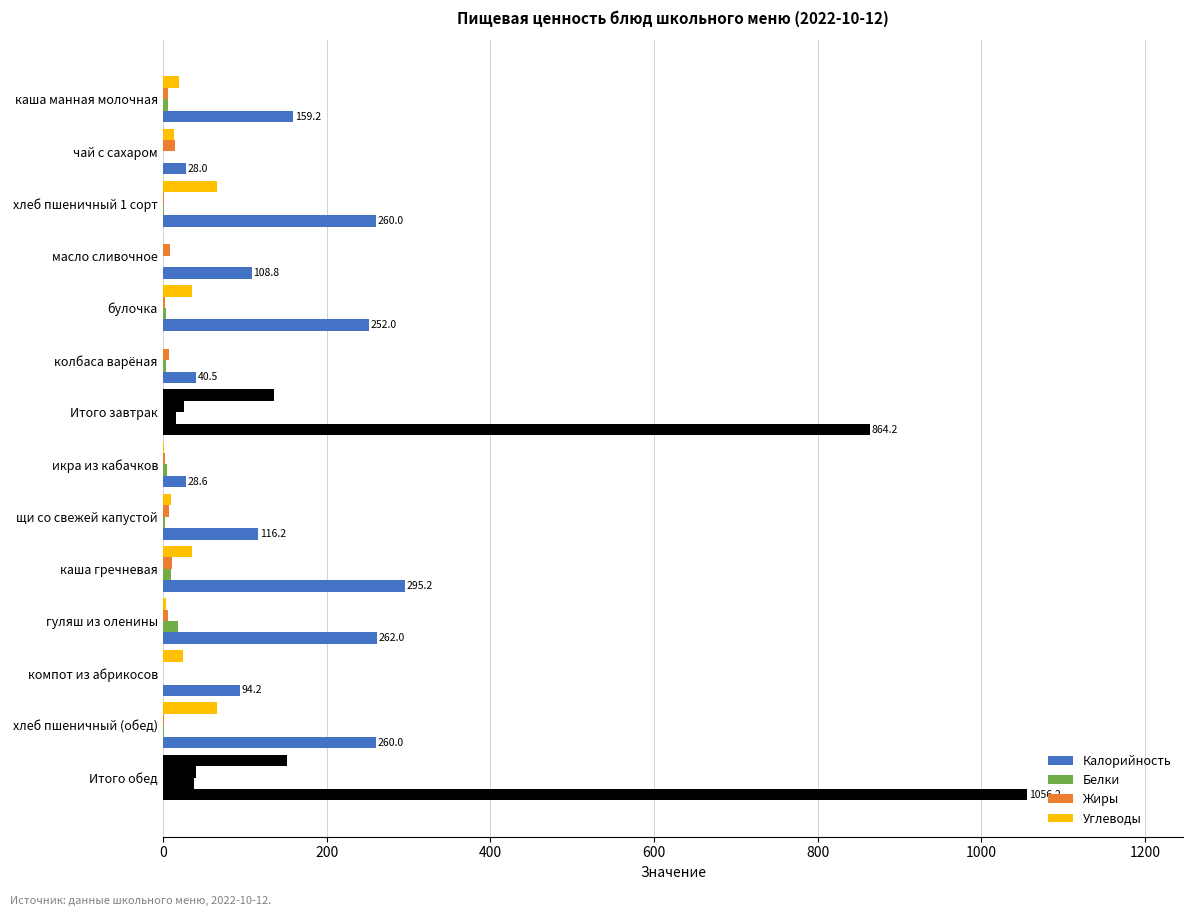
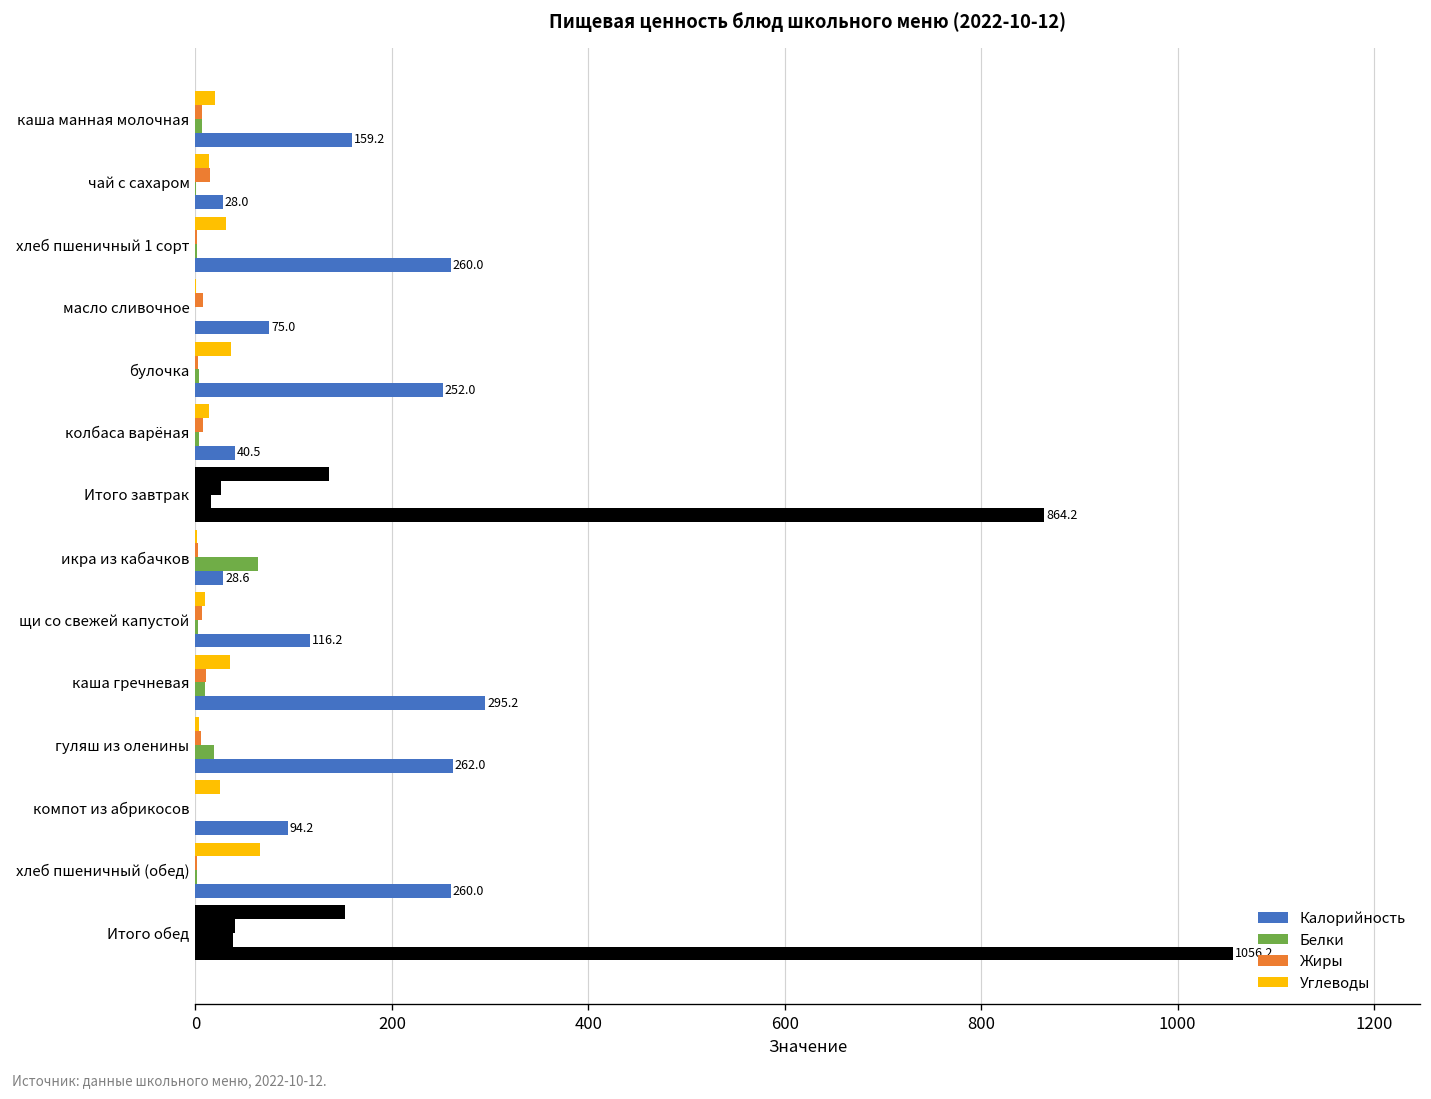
  {
    "Калорийность": {
      "каша манная молочная": 159.2,
      "чай с сахаром": 28.0,
      "хлеб пшеничный 1 сорт": 260.0,
-     "масло сливочное": 108.8,
+     "масло сливочное": 75.0,
      "булочка": 252.0,
      "колбаса варёная": 40.5,
      "Итого завтрак": 864.2,
      "икра из кабачков": 28.6,
      "щи со свежей капустой": 116.2,
      "каша гречневая": 295.2,
      "гуляш из оленины": 262.0,
      "компот из абрикосов": 94.2,
      "хлеб пшеничный (обед)": 260.0,
      "Итого обед": 1056.2
    },
    "Белки": {
      "каша манная молочная": 10,
      "масло сливочное": 0,
      "булочка": 0,
      "колбаса варёная": 0,
      "Итого завтрак": 20,
-     "икра из кабачков": 0,
+     "икра из кабачков": 60,
      "каша гречневая": 10,
      "гуляш из оленины": 20,
      "Итого обед": 40
    },
    "Жиры": {
      "каша манная молочная": 10,
      "чай с сахаром": 10,
      "масло сливочное": 10,
      "колбаса варёная": 10,
      "Итого завтрак": 30,
      "щи со свежей капустой": 10,
      "каша гречневая": 10,
      "гуляш из оленины": 10,
      "компот из абрикосов": 0,
      "Итого обед": 40
    },
    "Углеводы": {
      "каша манная молочная": 20,
      "чай с сахаром": 10,
-     "хлеб пшеничный 1 сорт": 70,
+     "хлеб пшеничный 1 сорт": 30,
      "булочка": 40,
-     "колбаса варёная": 0,
+     "колбаса варёная": 10,
      "Итого завтрак": 140,
      "щи со свежей капустой": 10,
      "каша гречневая": 40,
      "гуляш из оленины": 0,
      "компот из абрикосов": 20,
      "хлеб пшеничный (обед)": 70,
      "Итого обед": 150
    }
  }
